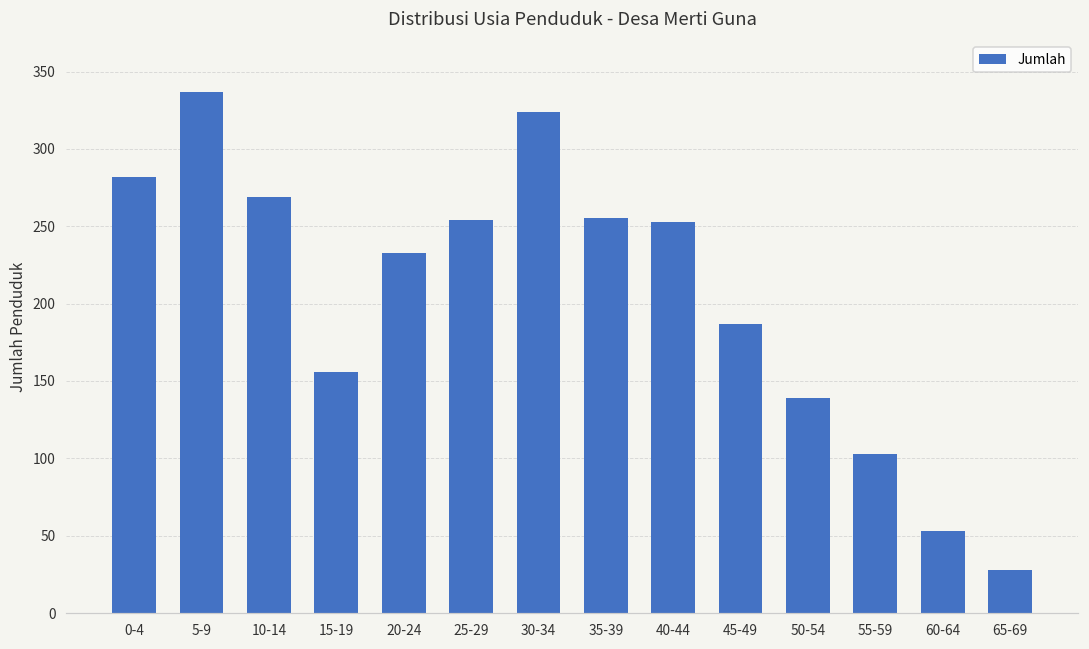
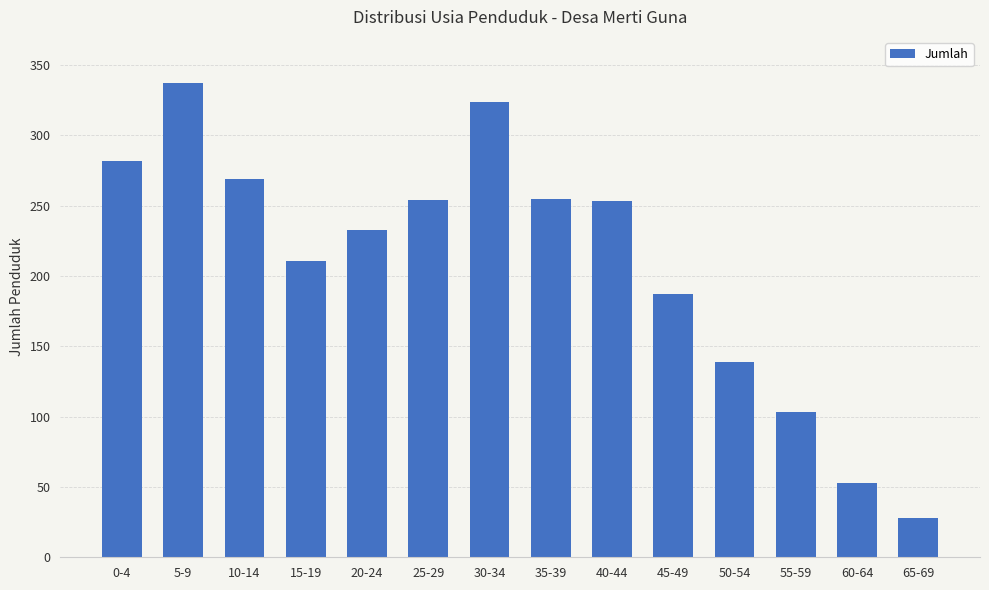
  {
    "0-4": 282,
    "5-9": 337,
    "10-14": 269,
-   "15-19": 156,
+   "15-19": 211,
    "20-24": 233,
    "25-29": 254,
    "30-34": 324,
    "35-39": 255,
    "40-44": 253,
    "45-49": 187,
    "50-54": 139,
    "55-59": 103,
    "60-64": 53,
    "65-69": 28
  }
